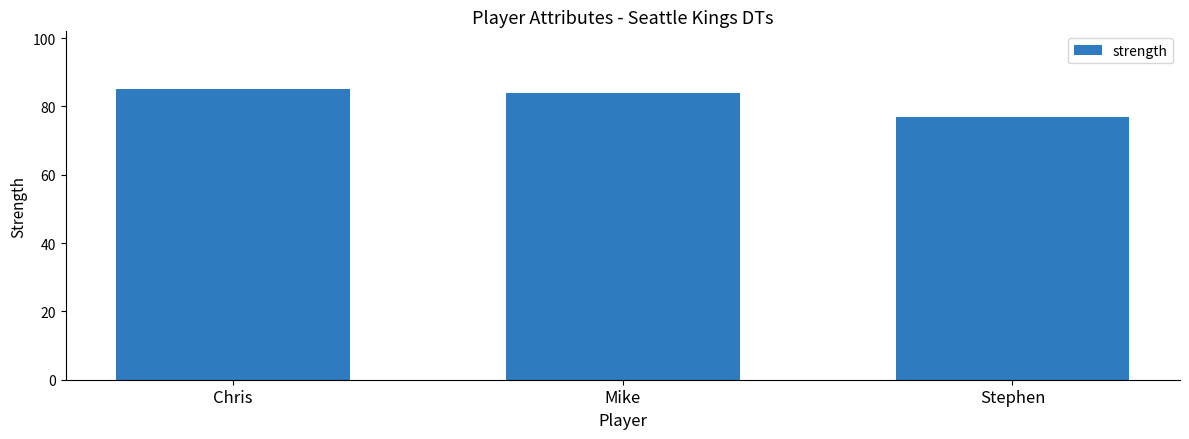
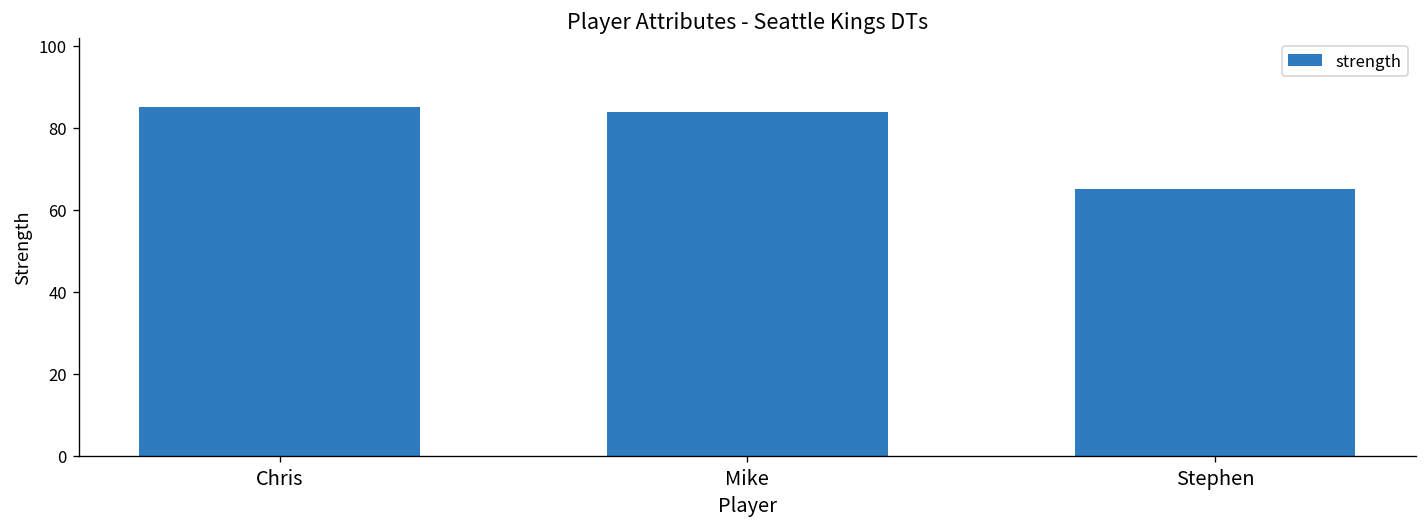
  {
    "Chris": 85,
    "Mike": 84,
-   "Stephen": 77
+   "Stephen": 65
  }
